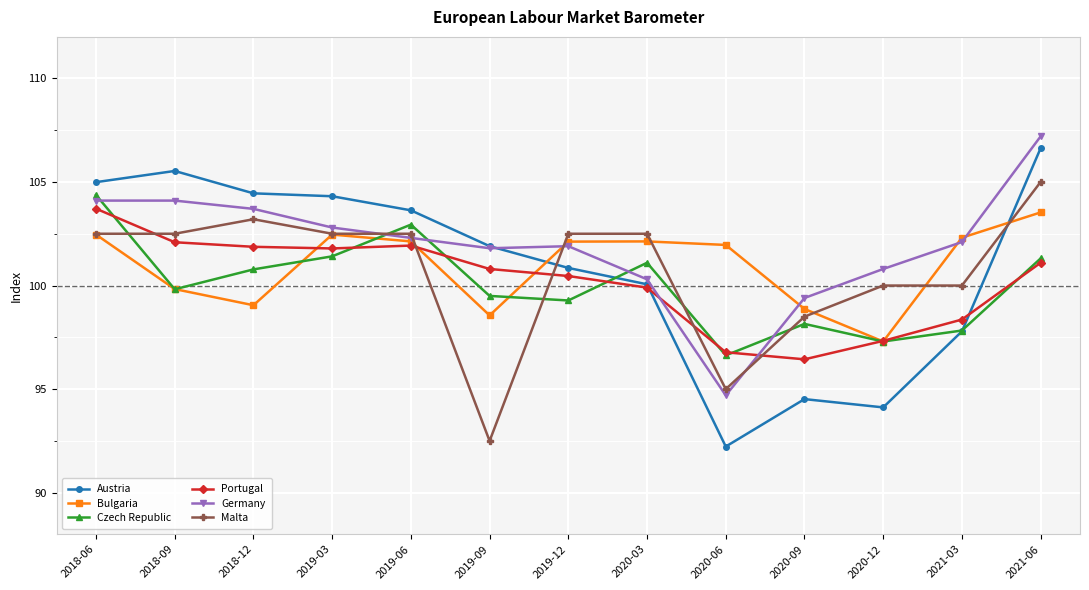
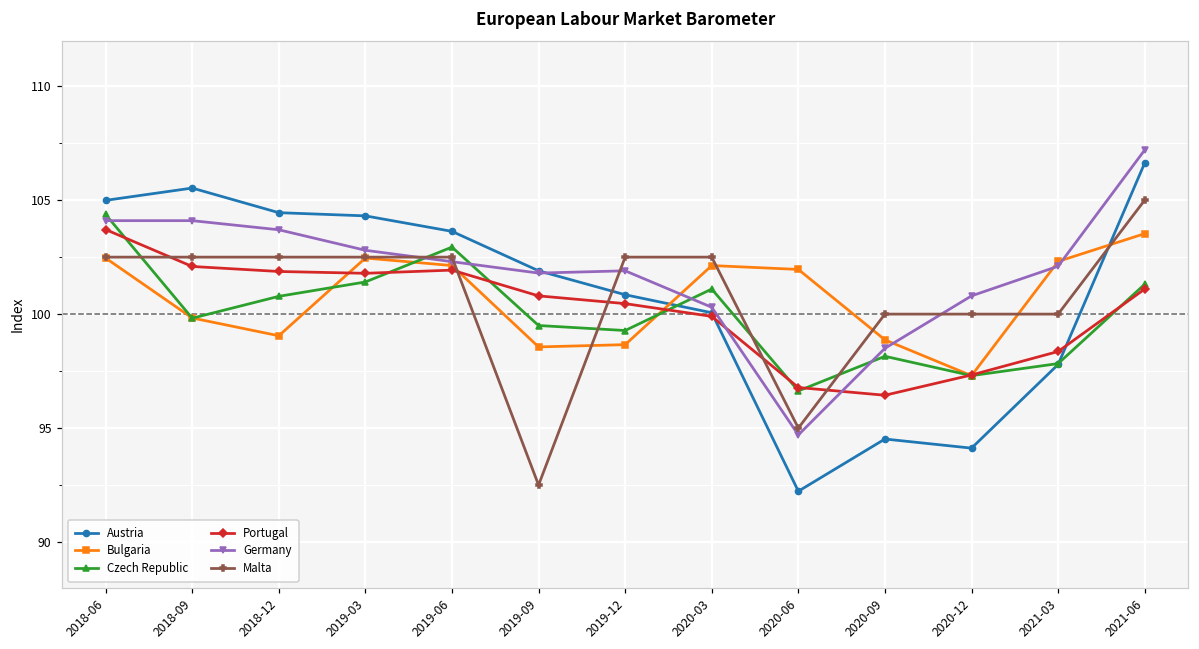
  {
    "Austria": {
      "2018-06": 105.0,
      "2018-09": 105.5,
      "2018-12": 104.5,
      "2019-03": 104.3,
      "2019-06": 103.6,
      "2019-12": 100.9,
      "2020-03": 100.1,
      "2020-06": 92.2,
      "2020-09": 94.5,
      "2020-12": 94.1,
      "2021-06": 106.6
    },
    "Bulgaria": {
      "2018-12": 99.1,
      "2019-06": 102.1,
      "2019-09": 98.6,
-     "2019-12": 102.1,
+     "2019-12": 98.7,
      "2020-03": 102.1,
      "2020-06": 102.0,
      "2020-09": 98.9,
      "2021-03": 102.3,
      "2021-06": 103.5
    },
    "Czech Republic": {
      "2018-06": 104.4,
      "2018-12": 100.8,
      "2019-03": 101.4,
      "2019-06": 102.9,
      "2019-09": 99.5,
      "2019-12": 99.3,
      "2020-03": 101.1,
      "2020-06": 96.6,
      "2020-09": 98.2,
      "2021-06": 101.3
    },
    "Portugal": {
      "2018-06": 103.7,
      "2018-09": 102.1,
      "2018-12": 101.9,
      "2019-03": 101.8,
      "2019-06": 101.9,
      "2019-09": 100.8,
      "2019-12": 100.5,
      "2020-03": 99.9,
      "2020-06": 96.8,
      "2020-09": 96.4,
      "2021-03": 98.4,
      "2021-06": 101.1
    },
    "Germany": {
      "2018-06": 104.1,
      "2018-09": 104.1,
      "2018-12": 103.7,
      "2019-03": 102.8,
      "2019-06": 102.3,
      "2019-12": 101.9,
      "2020-03": 100.3,
      "2020-06": 94.7,
-     "2020-09": 99.4,
+     "2020-09": 98.5,
      "2020-12": 100.8,
      "2021-03": 102.1,
      "2021-06": 107.2
    },
    "Malta": {
      "2018-09": 102.5,
-     "2018-12": 103.2,
+     "2018-12": 102.5,
      "2019-06": 102.5,
      "2019-09": 92.5,
      "2019-12": 102.5,
      "2020-03": 102.5,
      "2020-06": 95.0,
-     "2020-09": 98.5,
+     "2020-09": 100.0,
      "2020-12": 100.0,
      "2021-03": 100.0,
      "2021-06": 105.0
    }
  }
